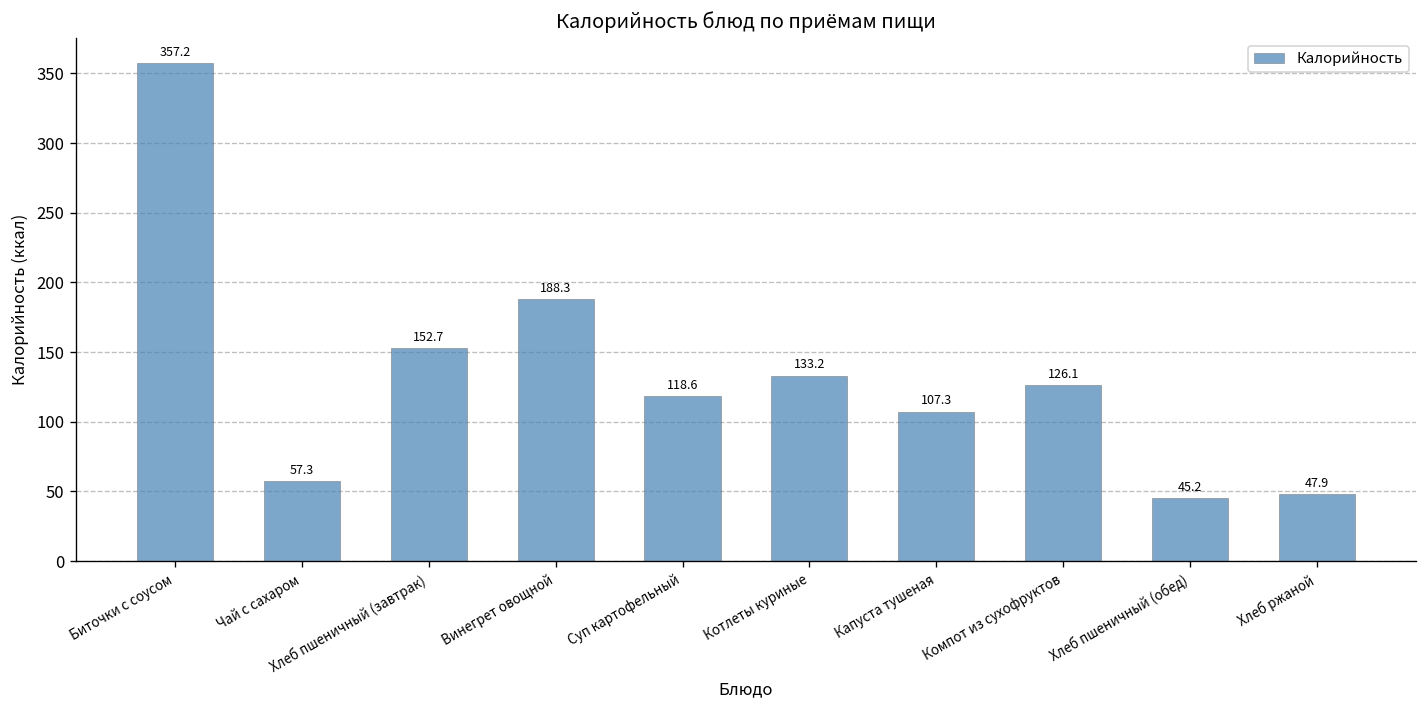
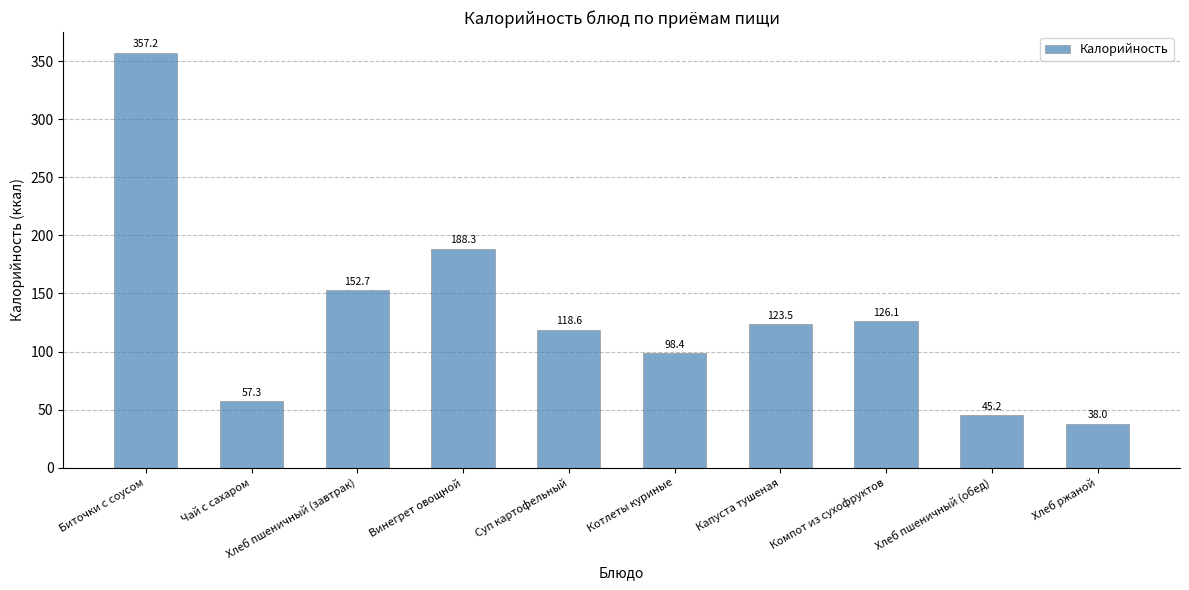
  {
    "Биточки с соусом": 357.2,
    "Чай с сахаром": 57.3,
    "Хлеб пшеничный (завтрак)": 152.7,
    "Винегрет овощной": 188.3,
    "Суп картофельный": 118.6,
-   "Котлеты куриные": 133.2,
-   "Капуста тушеная": 107.3,
+   "Котлеты куриные": 98.4,
+   "Капуста тушеная": 123.5,
    "Компот из сухофруктов": 126.1,
    "Хлеб пшеничный (обед)": 45.2,
-   "Хлеб ржаной": 47.9
+   "Хлеб ржаной": 38.0
  }
